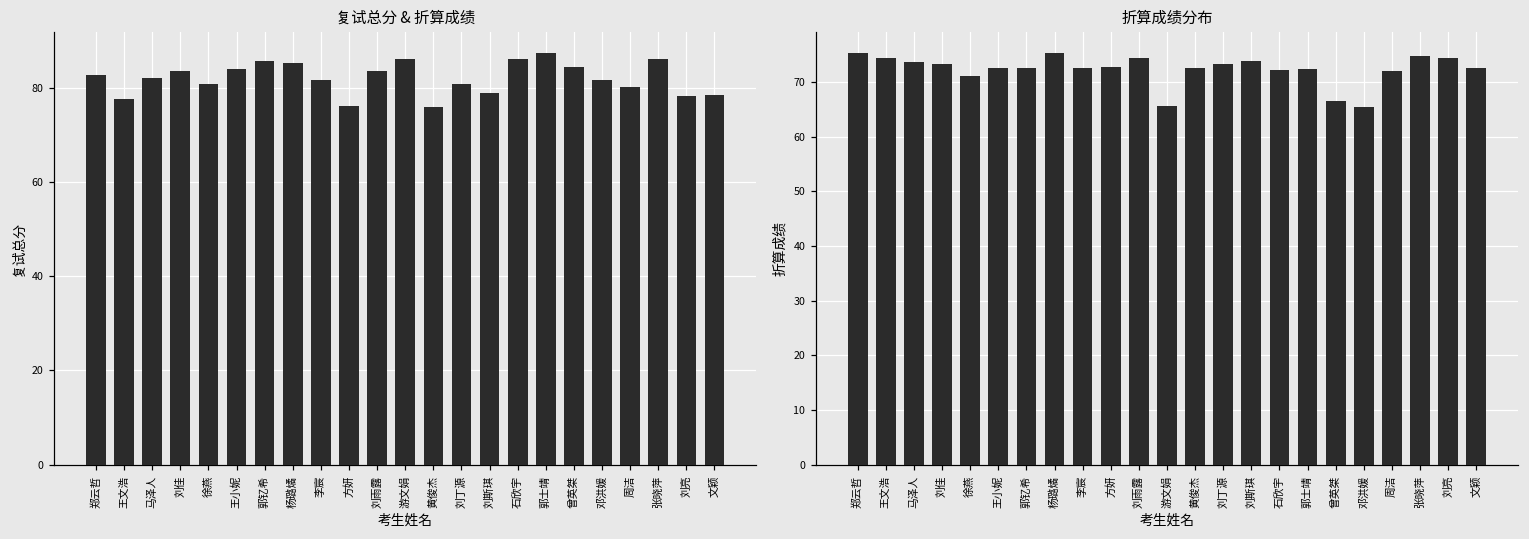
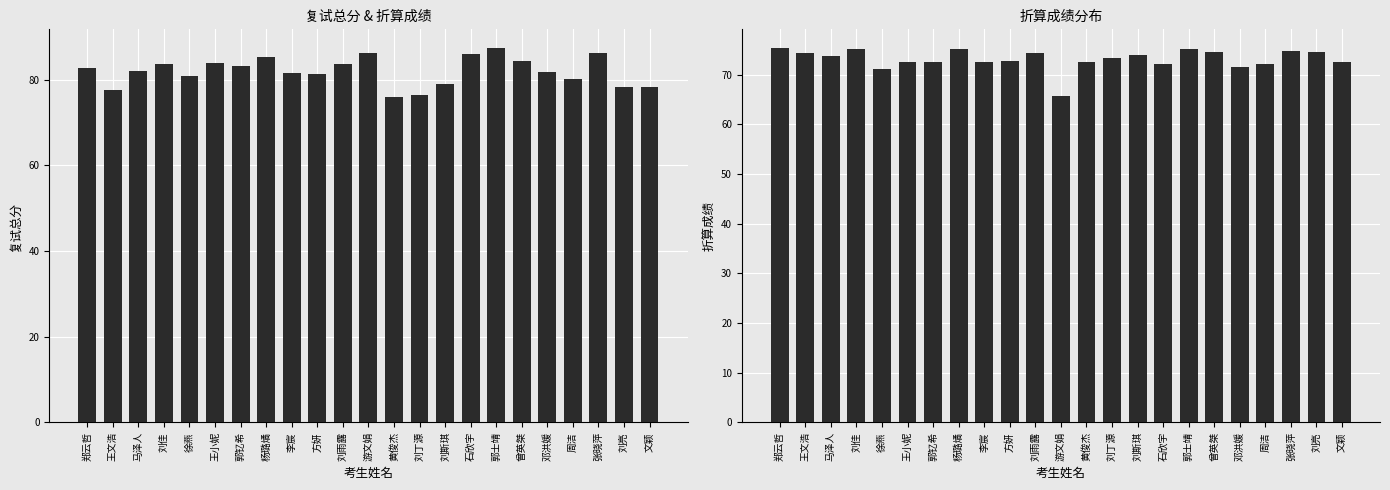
  {
    "复试总分 & 折算成绩": {
      "郑云哲": 83,
      "王文浩": 78,
      "马泽人": 82,
      "刘佳": 84,
      "徐燕": 81,
      "王小妮": 84,
-     "郭钇希": 86,
+     "郭钇希": 83,
      "杨璐燏": 85,
      "李宸": 82,
-     "方妍": 76,
+     "方妍": 81,
      "刘雨露": 84,
      "游文娟": 86,
      "黄俊杰": 76,
-     "刘丁源": 81,
+     "刘丁源": 76,
      "刘斯琪": 79,
      "石欣宇": 86,
      "郭士靖": 87,
      "曾英桀": 84,
      "邓洪媛": 82,
      "周洁": 80,
      "张晓萍": 86,
      "刘亮": 78,
      "文颖": 78
    },
    "折算成绩分布": {
      "郑云哲": 75,
      "王文浩": 74,
      "马泽人": 74,
-     "刘佳": 73,
+     "刘佳": 75,
      "徐燕": 71,
      "王小妮": 73,
      "郭钇希": 73,
      "杨璐燏": 75,
      "李宸": 73,
      "方妍": 73,
      "刘雨露": 74,
      "游文娟": 66,
      "黄俊杰": 73,
      "刘丁源": 73,
      "刘斯琪": 74,
      "石欣宇": 72,
-     "郭士靖": 72,
-     "曾英桀": 67,
-     "邓洪媛": 65,
+     "郭士靖": 75,
+     "曾英桀": 75,
+     "邓洪媛": 72,
      "周洁": 72,
      "张晓萍": 75,
      "刘亮": 75,
      "文颖": 73
    }
  }
